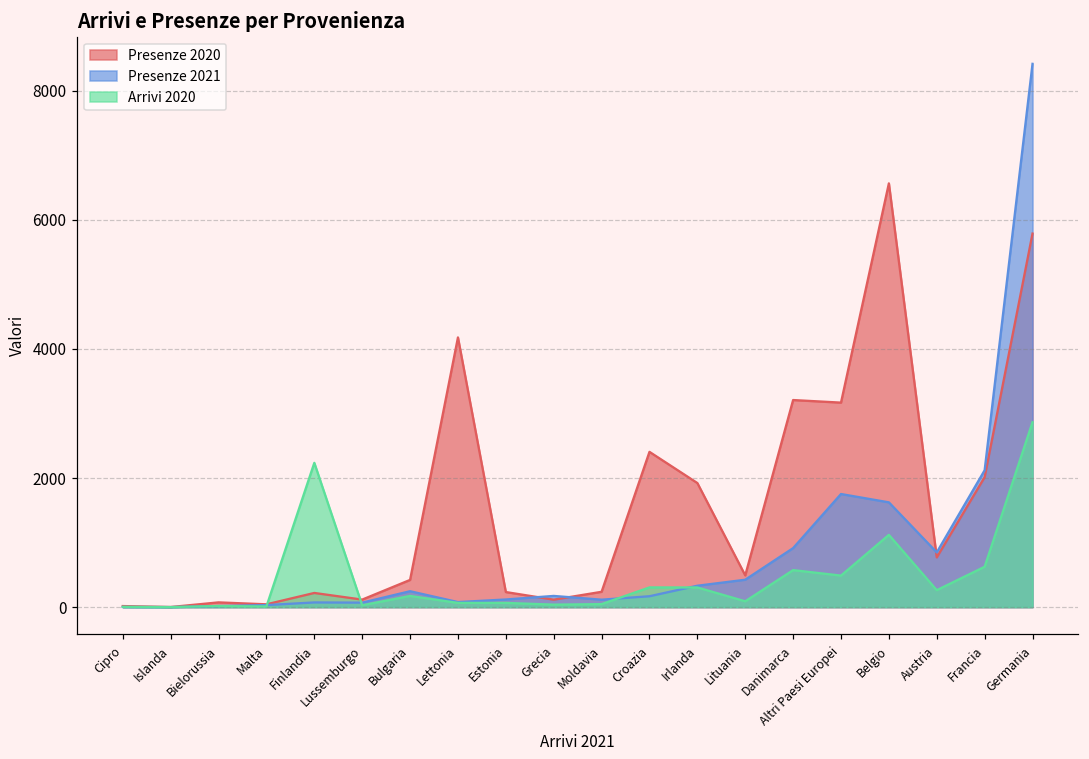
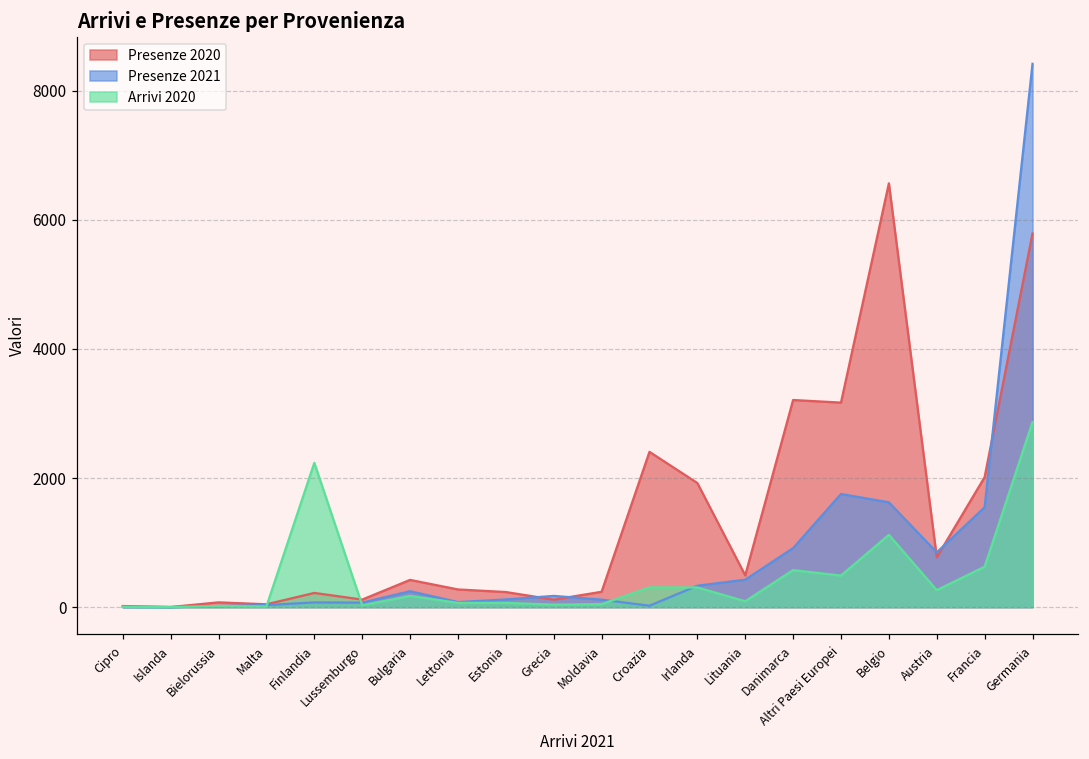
  {
    "Presenze 2020": {
      "Bielorussia": 100,
      "Finlandia": 200,
      "Lussemburgo": 100,
      "Bulgaria": 400,
-     "Lettonia": 4200,
+     "Lettonia": 300,
      "Estonia": 200,
      "Grecia": 100,
      "Moldavia": 200,
      "Croazia": 2400,
      "Irlanda": 1900,
      "Lituania": 500,
      "Danimarca": 3200,
      "Altri Paesi Europei": 3200,
      "Belgio": 6600,
      "Austria": 800,
      "Francia": 2000,
      "Germania": 5800
    },
    "Presenze 2021": {
      "Finlandia": 100,
      "Bulgaria": 200,
      "Estonia": 100,
      "Grecia": 200,
      "Moldavia": 100,
-     "Croazia": 200,
+     "Croazia": 0,
      "Lituania": 400,
      "Danimarca": 900,
      "Altri Paesi Europei": 1800,
      "Belgio": 1600,
      "Austria": 800,
-     "Francia": 2100,
+     "Francia": 1500,
      "Germania": 8400
    },
    "Arrivi 2020": {
      "Finlandia": 2200,
      "Bulgaria": 200,
      "Estonia": 100,
      "Grecia": 0,
      "Moldavia": 0,
      "Croazia": 300,
      "Lituania": 100,
      "Danimarca": 600,
      "Altri Paesi Europei": 500,
      "Belgio": 1100,
      "Austria": 300,
      "Francia": 600,
      "Germania": 2900
    }
  }
